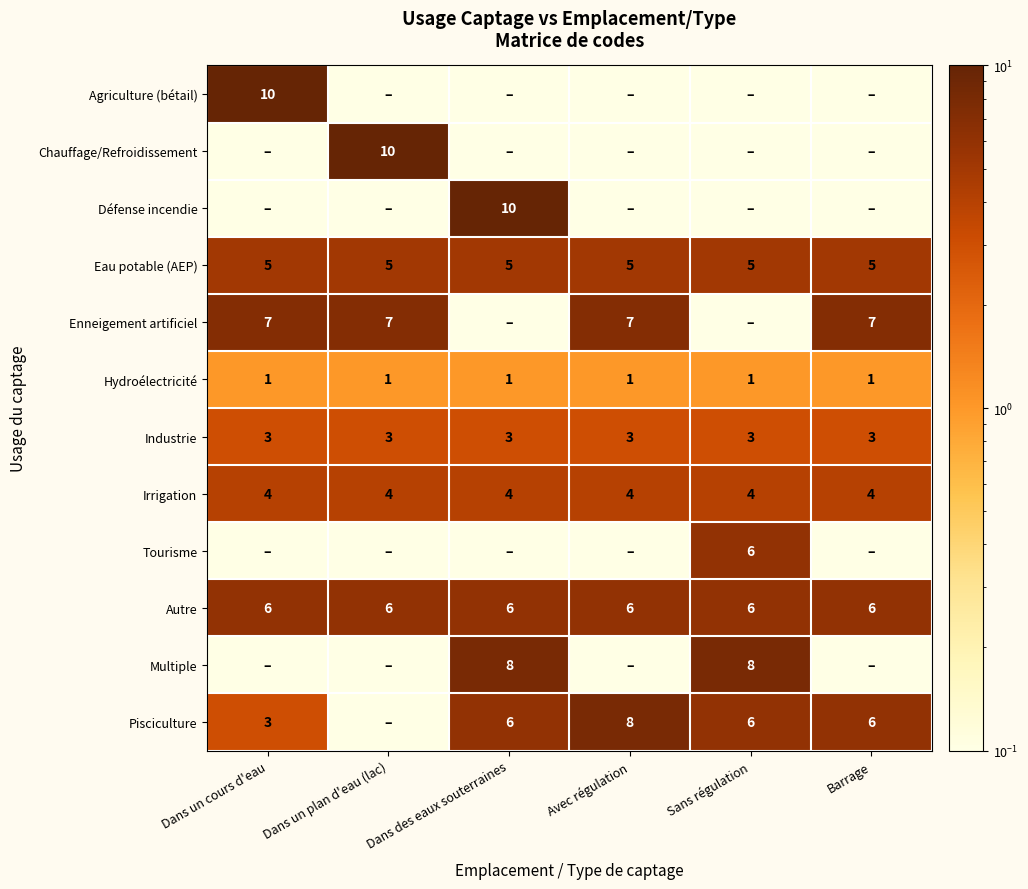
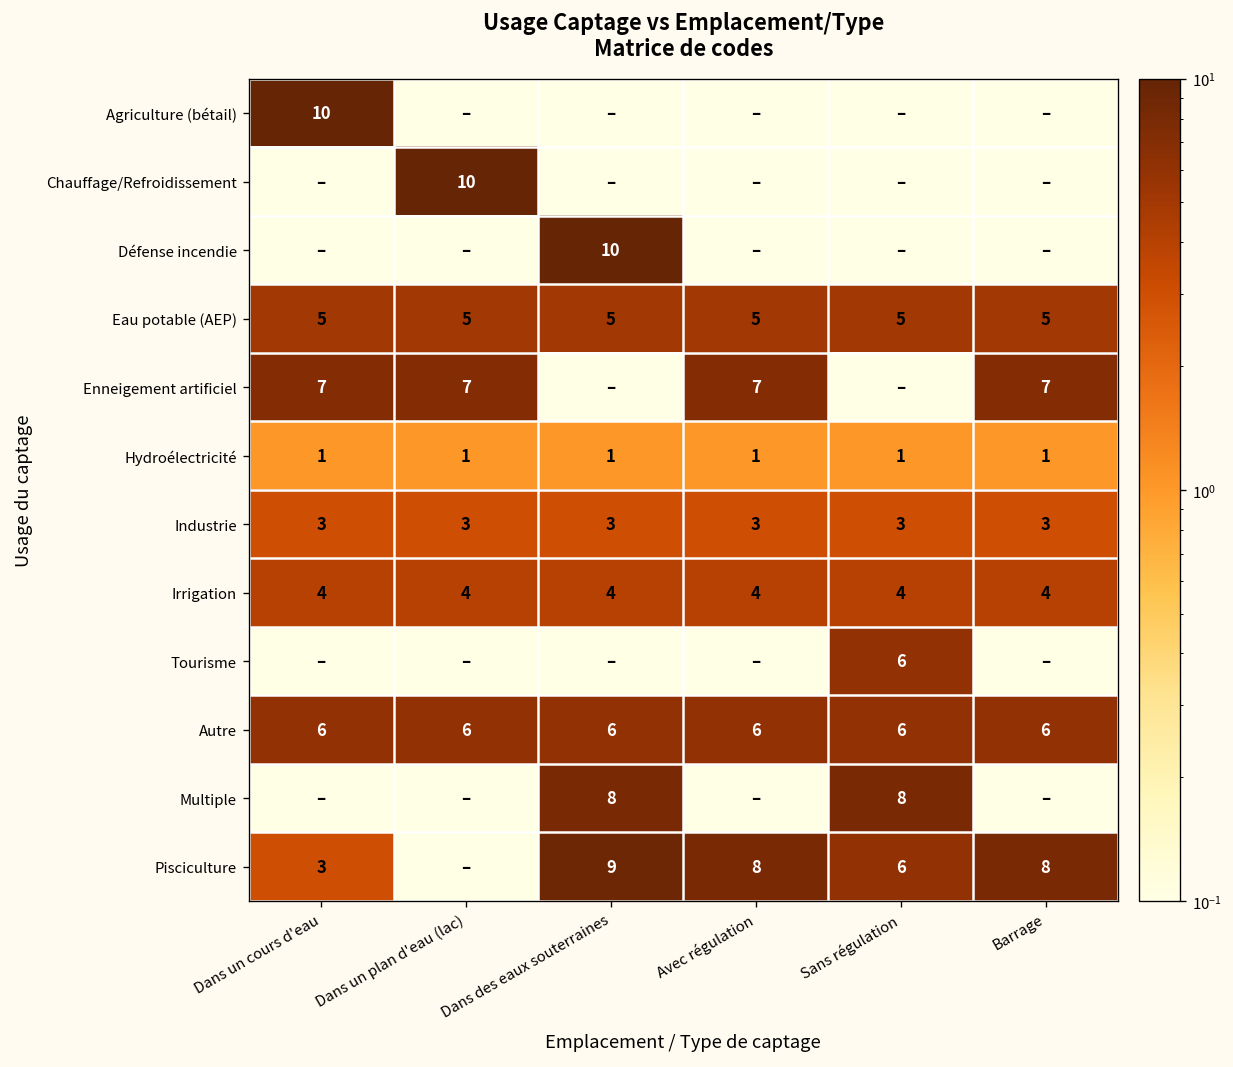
  {
    "Agriculture (bétail)": {
      "Dans un cours d'eau": 10
    },
    "Chauffage/Refroidissement": {
      "Dans un plan d'eau (lac)": 10
    },
    "Défense incendie": {
      "Dans des eaux souterraines": 10
    },
    "Eau potable (AEP)": {
      "Dans un cours d'eau": 5,
      "Dans un plan d'eau (lac)": 5,
      "Dans des eaux souterraines": 5,
      "Avec régulation": 5,
      "Sans régulation": 5,
      "Barrage": 5
    },
    "Enneigement artificiel": {
      "Dans un cours d'eau": 7,
      "Dans un plan d'eau (lac)": 7,
      "Avec régulation": 7,
      "Barrage": 7
    },
    "Hydroélectricité": {
      "Dans un cours d'eau": 1,
      "Dans un plan d'eau (lac)": 1,
      "Dans des eaux souterraines": 1,
      "Avec régulation": 1,
      "Sans régulation": 1,
      "Barrage": 1
    },
    "Industrie": {
      "Dans un cours d'eau": 3,
      "Dans un plan d'eau (lac)": 3,
      "Dans des eaux souterraines": 3,
      "Avec régulation": 3,
      "Sans régulation": 3,
      "Barrage": 3
    },
    "Irrigation": {
      "Dans un cours d'eau": 4,
      "Dans un plan d'eau (lac)": 4,
      "Dans des eaux souterraines": 4,
      "Avec régulation": 4,
      "Sans régulation": 4,
      "Barrage": 4
    },
    "Tourisme": {
      "Sans régulation": 6
    },
    "Autre": {
      "Dans un cours d'eau": 6,
      "Dans un plan d'eau (lac)": 6,
      "Dans des eaux souterraines": 6,
      "Avec régulation": 6,
      "Sans régulation": 6,
      "Barrage": 6
    },
    "Multiple": {
      "Dans des eaux souterraines": 8,
      "Sans régulation": 8
    },
    "Pisciculture": {
      "Dans un cours d'eau": 3,
-     "Dans des eaux souterraines": 6,
+     "Dans des eaux souterraines": 9,
      "Avec régulation": 8,
      "Sans régulation": 6,
-     "Barrage": 6
+     "Barrage": 8
    }
  }
